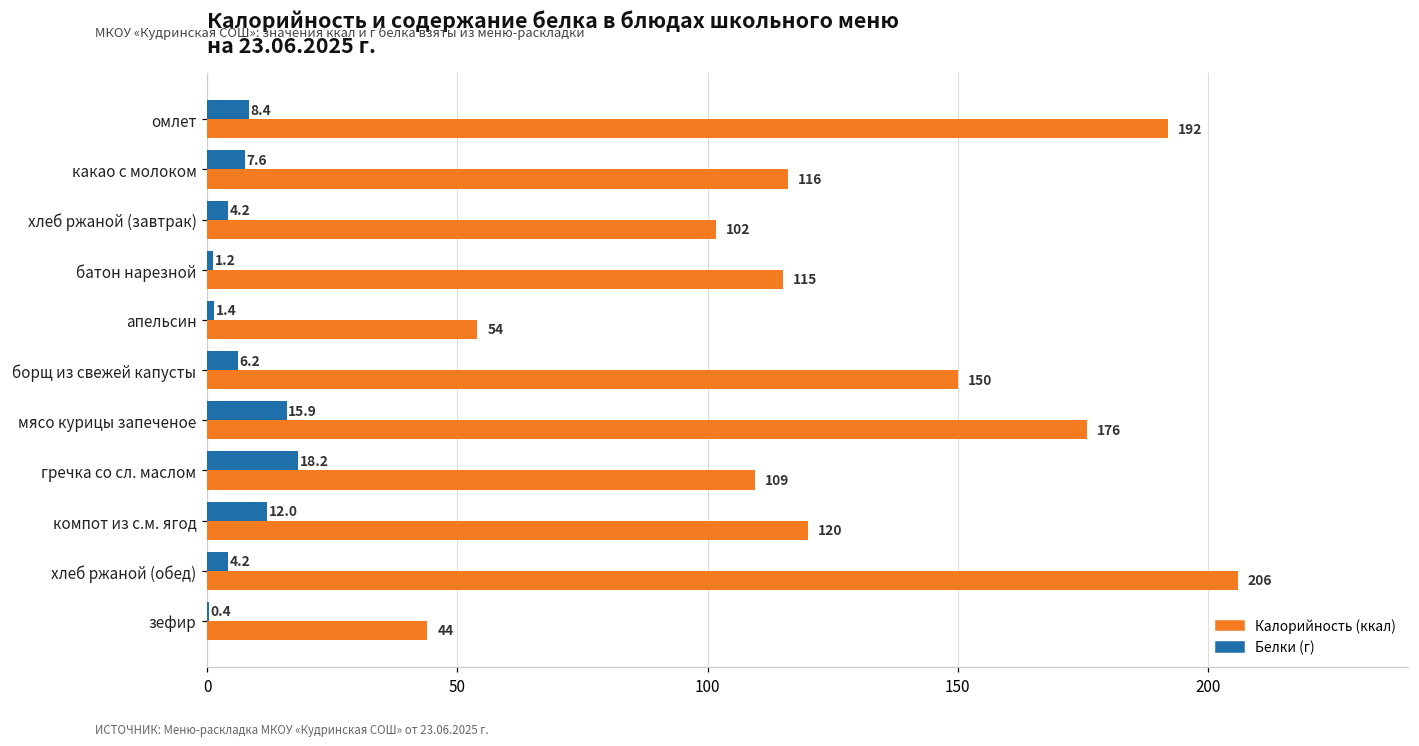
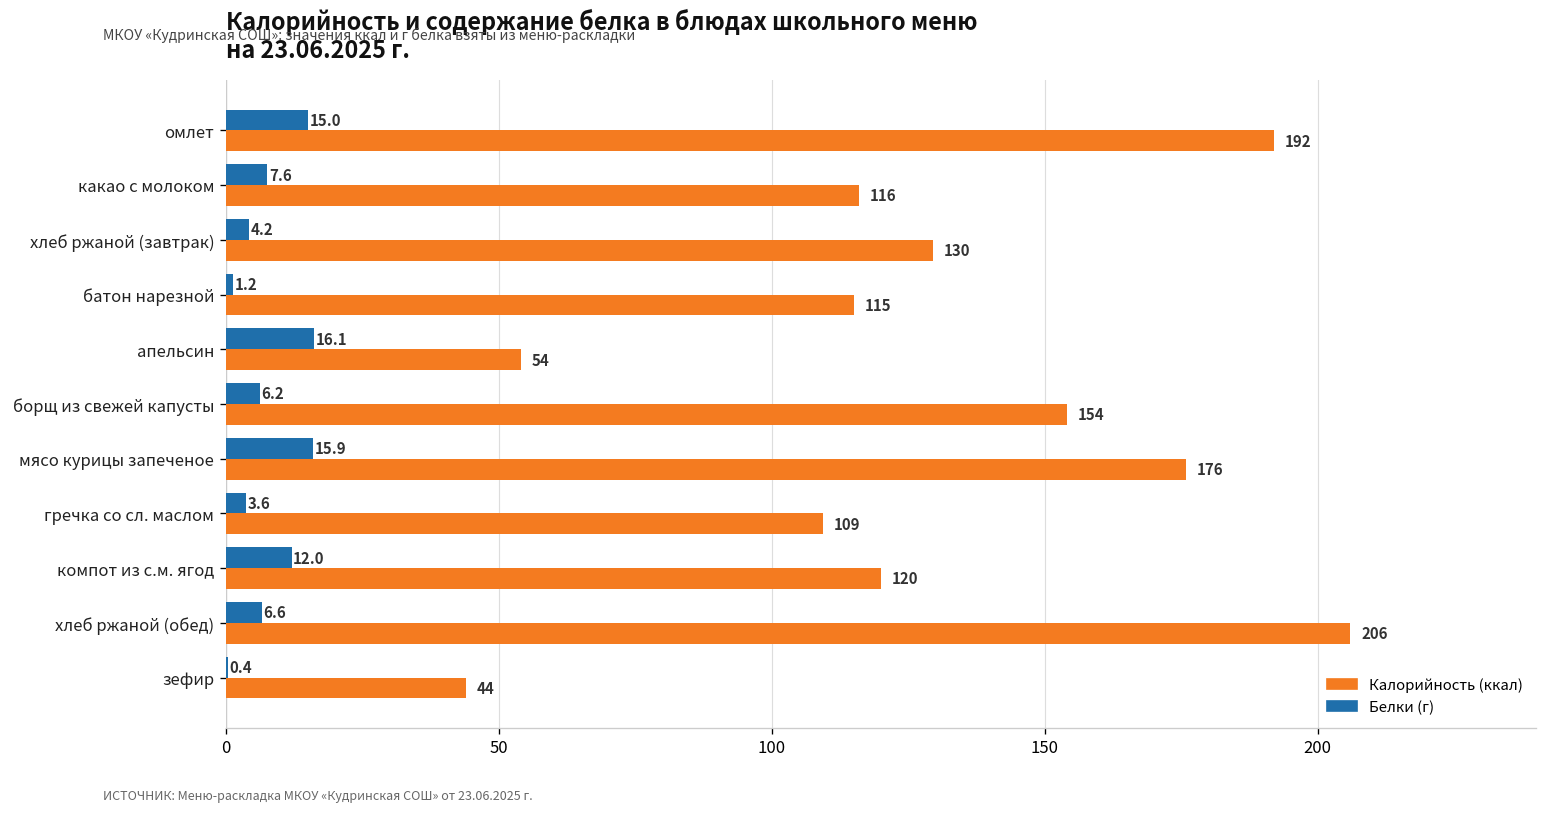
  {
    "Калорийность (ккал)": {
      "омлет": 192,
      "какао с молоком": 116,
-     "хлеб ржаной (завтрак)": 102,
+     "хлеб ржаной (завтрак)": 130,
      "батон нарезной": 115,
      "апельсин": 54,
-     "борщ из свежей капусты": 150,
+     "борщ из свежей капусты": 154,
      "мясо курицы запеченое": 176,
      "гречка со сл. маслом": 109,
      "компот из с.м. ягод": 120,
      "хлеб ржаной (обед)": 206,
      "зефир": 44
    },
    "Белки (г)": {
-     "омлет": 8.4,
+     "омлет": 15.0,
      "какао с молоком": 7.6,
      "хлеб ржаной (завтрак)": 4.2,
      "батон нарезной": 1.2,
-     "апельсин": 1.4,
+     "апельсин": 16.1,
      "борщ из свежей капусты": 6.2,
      "мясо курицы запеченое": 15.9,
-     "гречка со сл. маслом": 18.2,
+     "гречка со сл. маслом": 3.6,
      "компот из с.м. ягод": 12.0,
-     "хлеб ржаной (обед)": 4.2,
+     "хлеб ржаной (обед)": 6.6,
      "зефир": 0.4
    }
  }
